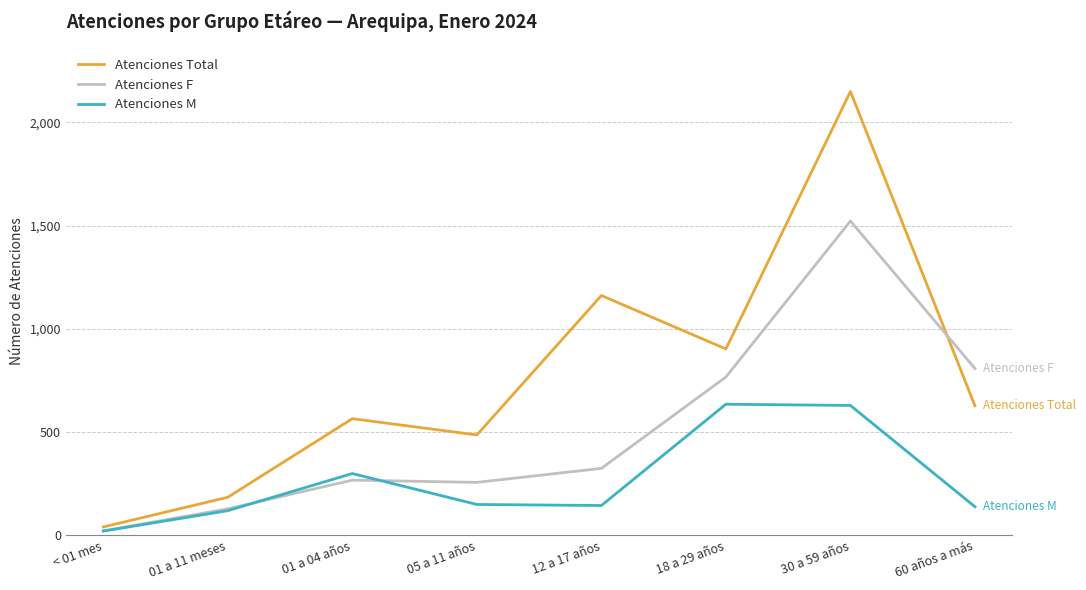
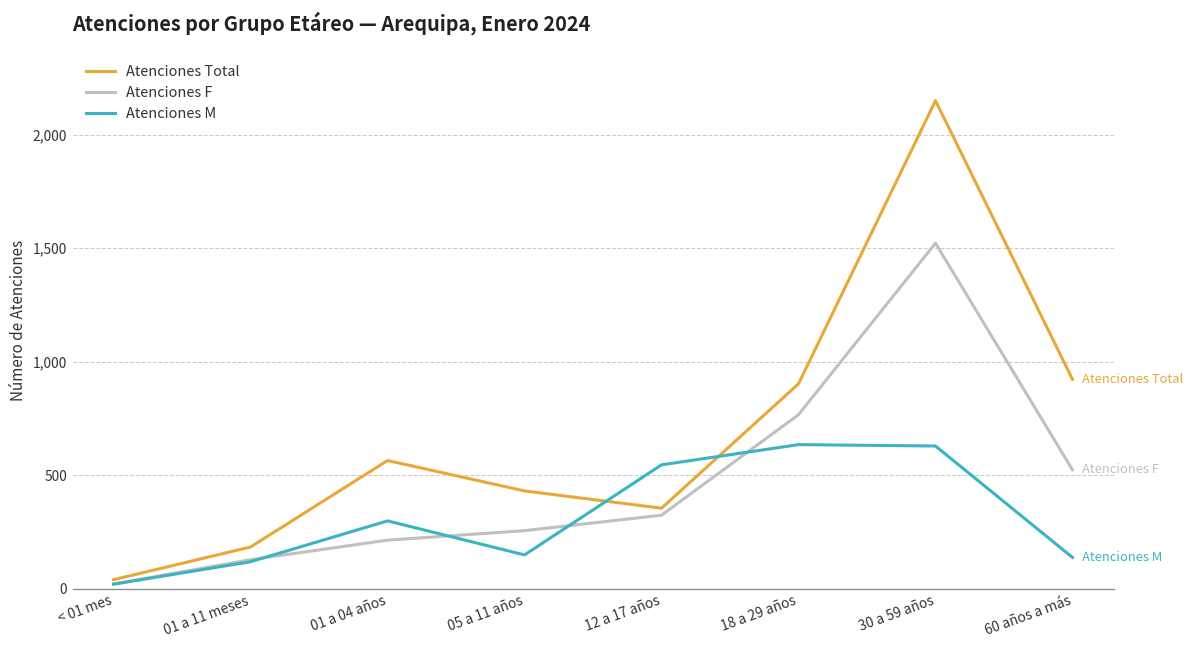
  {
    "Atenciones Total": {
      "< 01 mes": "40",
      "01 a 11 meses": "180",
      "01 a 04 años": "560",
-     "05 a 11 años": "490",
-     "12 a 17 años": "1,160",
+     "05 a 11 años": "430",
+     "12 a 17 años": "350",
      "18 a 29 años": "900",
      "30 a 59 años": "2,150",
-     "60 años a más": "630"
+     "60 años a más": "920"
    },
    "Atenciones F": {
-     "01 a 04 años": "270",
+     "01 a 04 años": "210",
      "05 a 11 años": "260",
      "12 a 17 años": "320",
      "18 a 29 años": "770",
      "30 a 59 años": "1,520",
-     "60 años a más": "810"
+     "60 años a más": "520"
    },
    "Atenciones M": {
      "01 a 04 años": "300",
      "05 a 11 años": "150",
-     "12 a 17 años": "140",
+     "12 a 17 años": "550",
      "18 a 29 años": "630",
      "30 a 59 años": "630",
      "60 años a más": "140"
    }
  }
